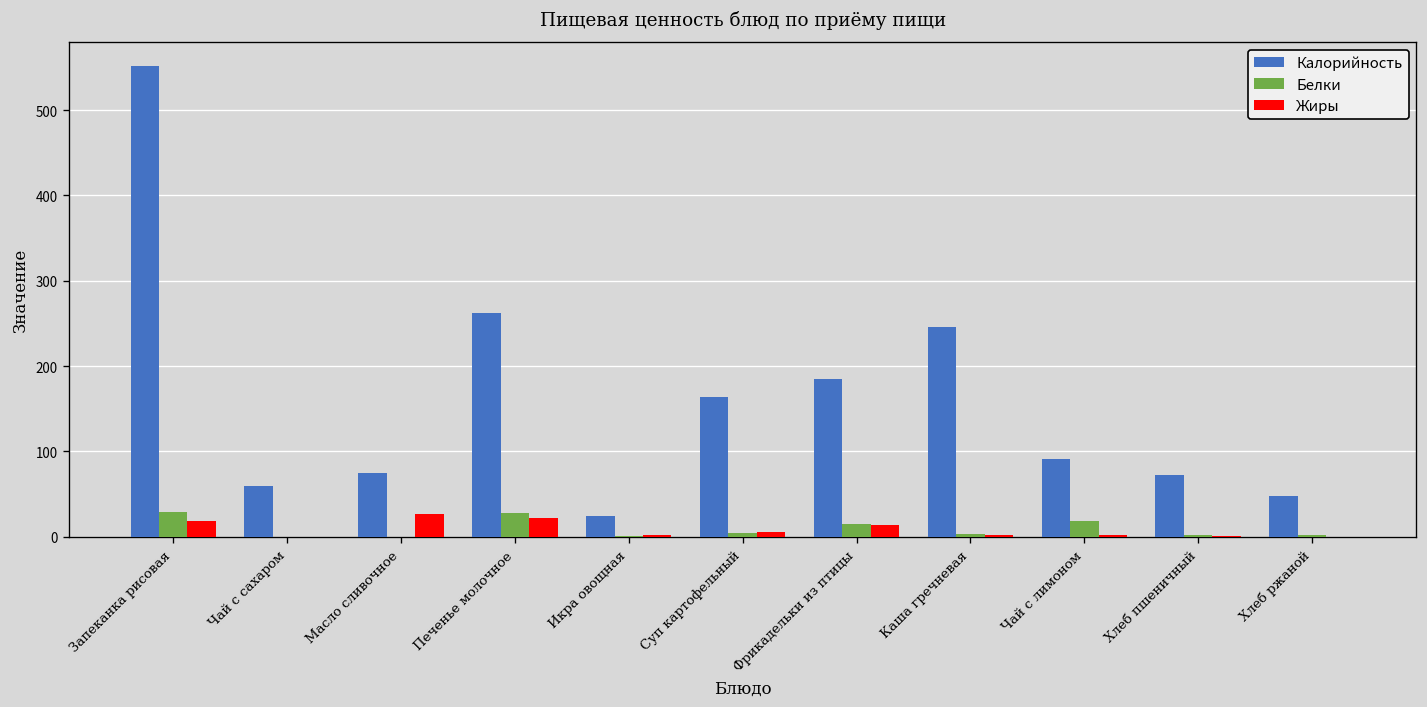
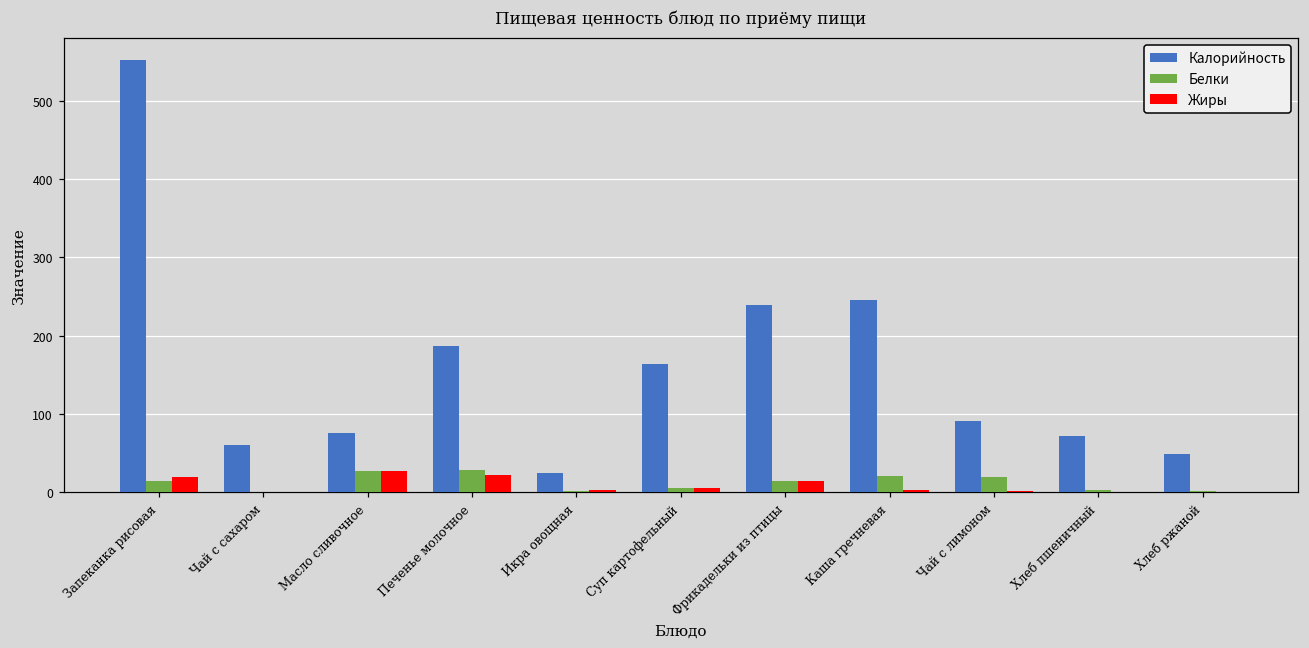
  {
    "Калорийность": {
      "Запеканка рисовая": 550,
      "Чай с сахаром": 60,
      "Масло сливочное": 80,
-     "Печенье молочное": 260,
+     "Печенье молочное": 190,
      "Икра овощная": 20,
      "Суп картофельный": 160,
-     "Фрикадельки из птицы": 190,
+     "Фрикадельки из птицы": 240,
      "Каша гречневая": 250,
      "Чай с лимоном": 90,
      "Хлеб пшеничный": 70,
      "Хлеб ржаной": 50
    },
    "Белки": {
-     "Запеканка рисовая": 30,
-     "Масло сливочное": 0,
+     "Запеканка рисовая": 10,
+     "Масло сливочное": 30,
      "Печенье молочное": 30,
      "Суп картофельный": 10,
      "Фрикадельки из птицы": 10,
-     "Каша гречневая": 0,
+     "Каша гречневая": 20,
      "Чай с лимоном": 20
    },
    "Жиры": {
      "Запеканка рисовая": 20,
      "Чай с сахаром": 0,
      "Масло сливочное": 30,
      "Печенье молочное": 20,
      "Суп картофельный": 10,
      "Фрикадельки из птицы": 10
    }
  }
